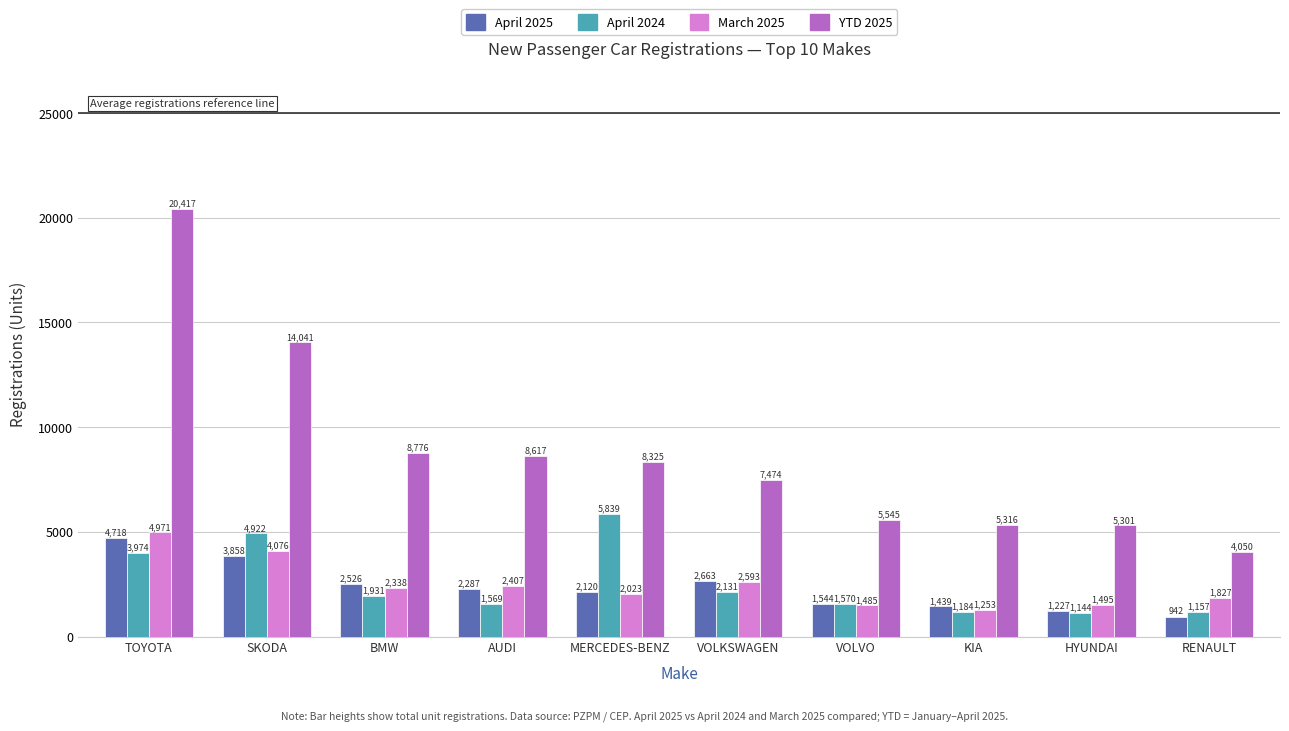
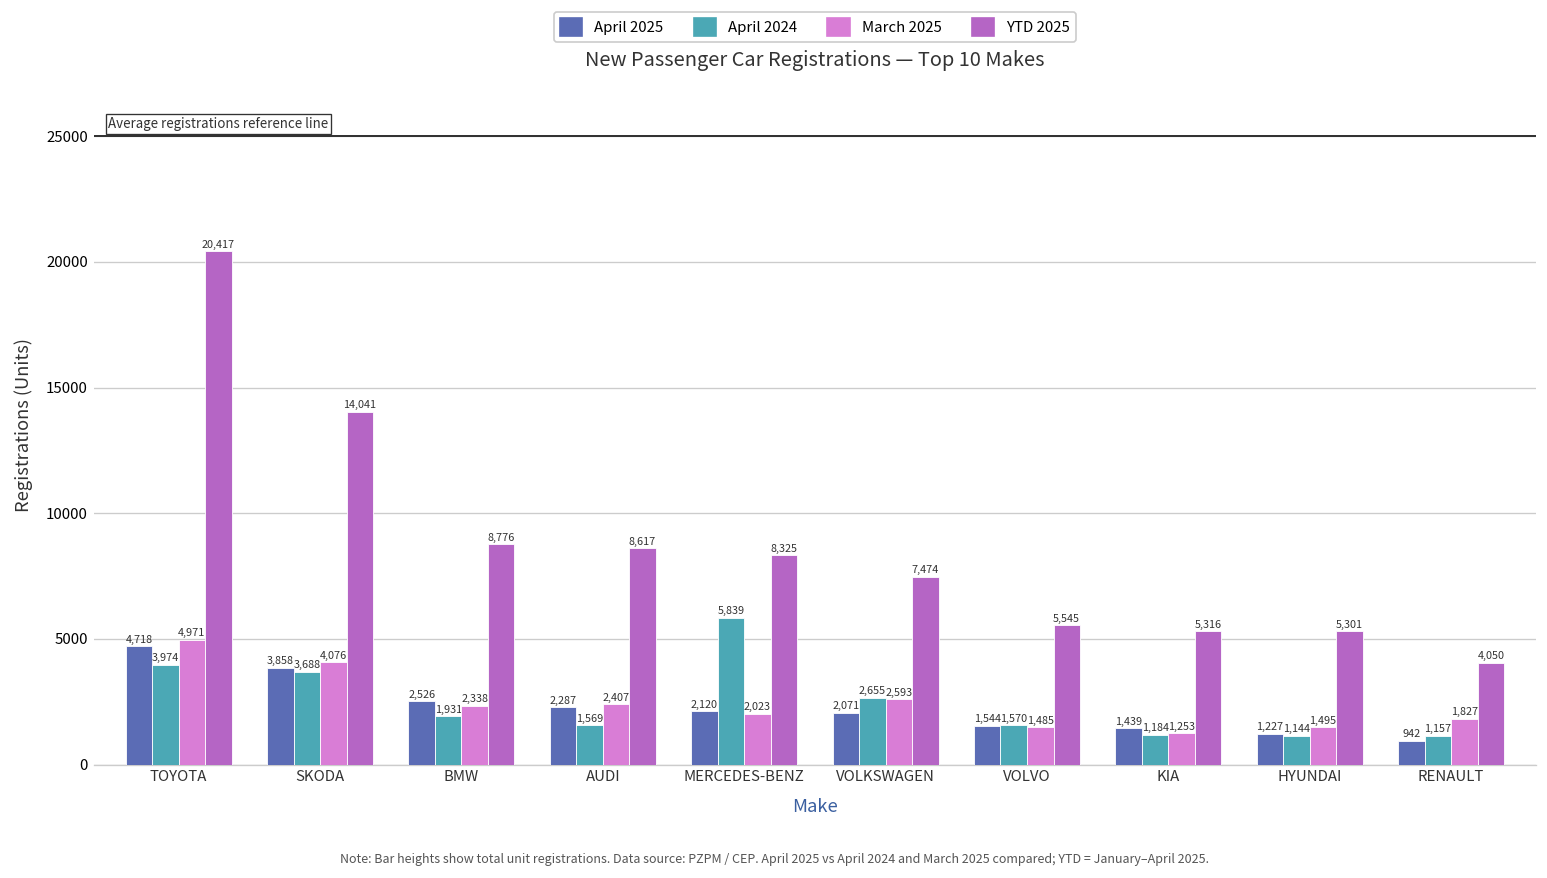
  {
    "April 2025": {
      "TOYOTA": "4,718",
      "SKODA": "3,858",
      "BMW": "2,526",
      "AUDI": "2,287",
      "MERCEDES-BENZ": "2,120",
-     "VOLKSWAGEN": "2,663",
+     "VOLKSWAGEN": "2,071",
      "VOLVO": "1,544",
      "KIA": "1,439",
      "HYUNDAI": "1,227",
      "RENAULT": "942"
    },
    "April 2024": {
      "TOYOTA": "3,974",
-     "SKODA": "4,922",
+     "SKODA": "3,688",
      "BMW": "1,931",
      "AUDI": "1,569",
      "MERCEDES-BENZ": "5,839",
-     "VOLKSWAGEN": "2,131",
+     "VOLKSWAGEN": "2,655",
      "VOLVO": "1,570",
      "KIA": "1,184",
      "HYUNDAI": "1,144",
      "RENAULT": "1,157"
    }
  }
